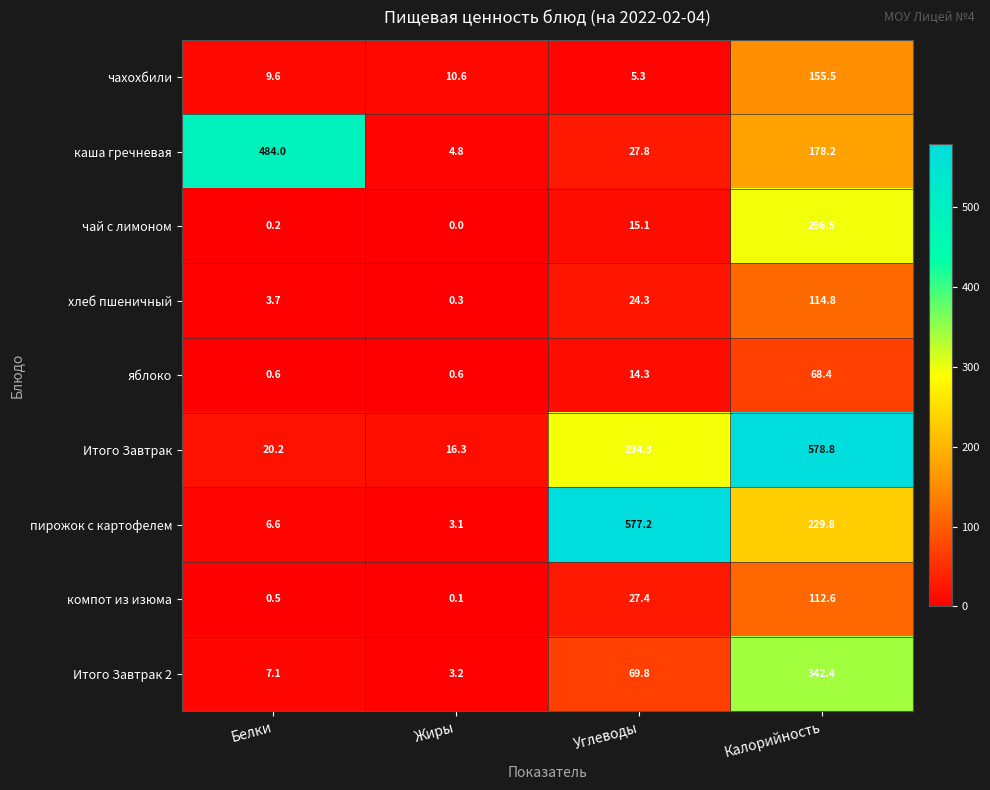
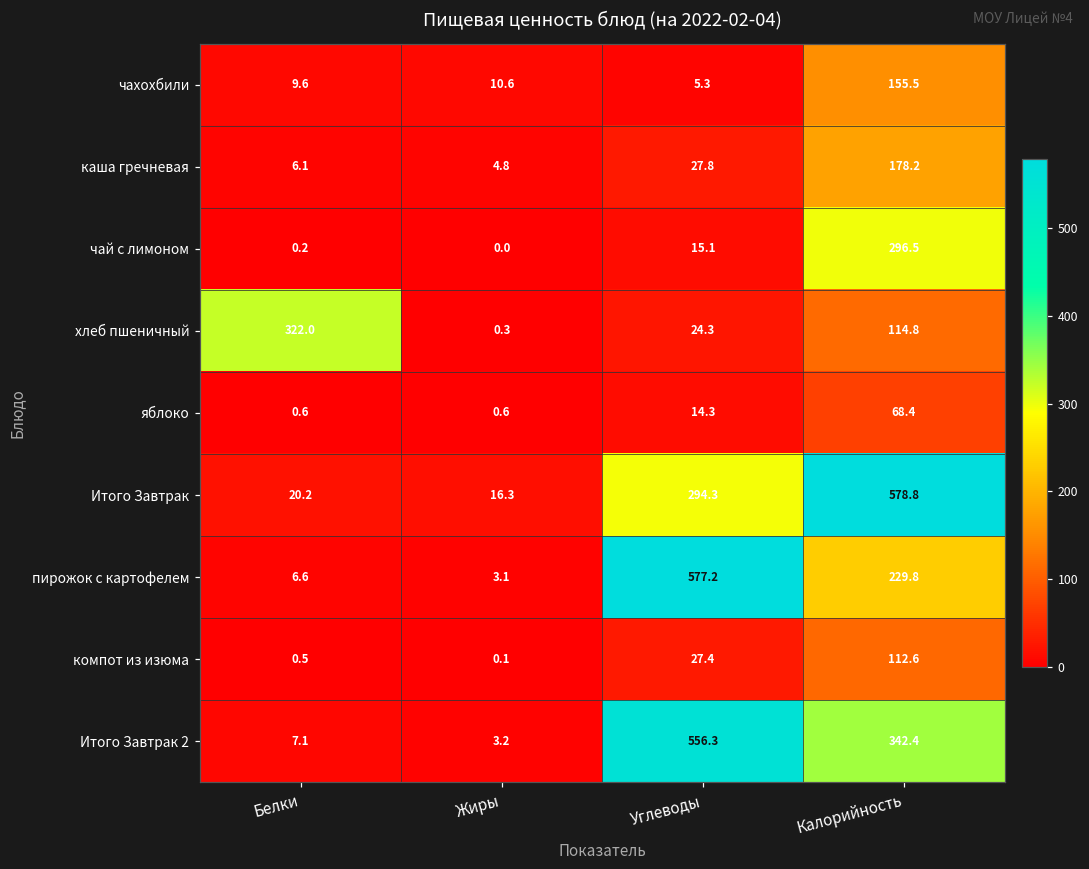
  {
    "чахохбили": {
      "Белки": 9.6,
      "Жиры": 10.6,
      "Углеводы": 5.3,
      "Калорийность": 155.5
    },
    "каша гречневая": {
-     "Белки": 484.0,
+     "Белки": 6.1,
      "Жиры": 4.8,
      "Углеводы": 27.8,
      "Калорийность": 178.2
    },
    "чай с лимоном": {
      "Белки": 0.2,
      "Жиры": 0.0,
      "Углеводы": 15.1,
      "Калорийность": 296.5
    },
    "хлеб пшеничный": {
-     "Белки": 3.7,
+     "Белки": 322.0,
      "Жиры": 0.3,
      "Углеводы": 24.3,
      "Калорийность": 114.8
    },
    "яблоко": {
      "Белки": 0.6,
      "Жиры": 0.6,
      "Углеводы": 14.3,
      "Калорийность": 68.4
    },
    "Итого Завтрак": {
      "Белки": 20.2,
      "Жиры": 16.3,
      "Углеводы": 294.3,
      "Калорийность": 578.8
    },
    "пирожок с картофелем": {
      "Белки": 6.6,
      "Жиры": 3.1,
      "Углеводы": 577.2,
      "Калорийность": 229.8
    },
    "компот из изюма": {
      "Белки": 0.5,
      "Жиры": 0.1,
      "Углеводы": 27.4,
      "Калорийность": 112.6
    },
    "Итого Завтрак 2": {
      "Белки": 7.1,
      "Жиры": 3.2,
-     "Углеводы": 69.8,
+     "Углеводы": 556.3,
      "Калорийность": 342.4
    }
  }
